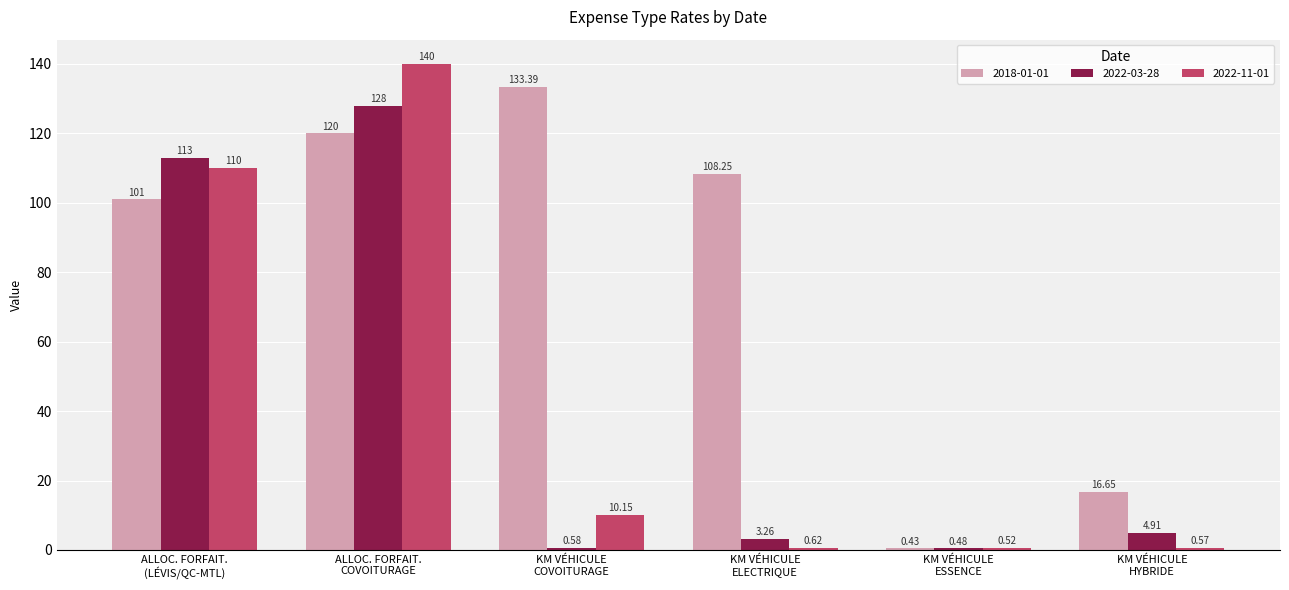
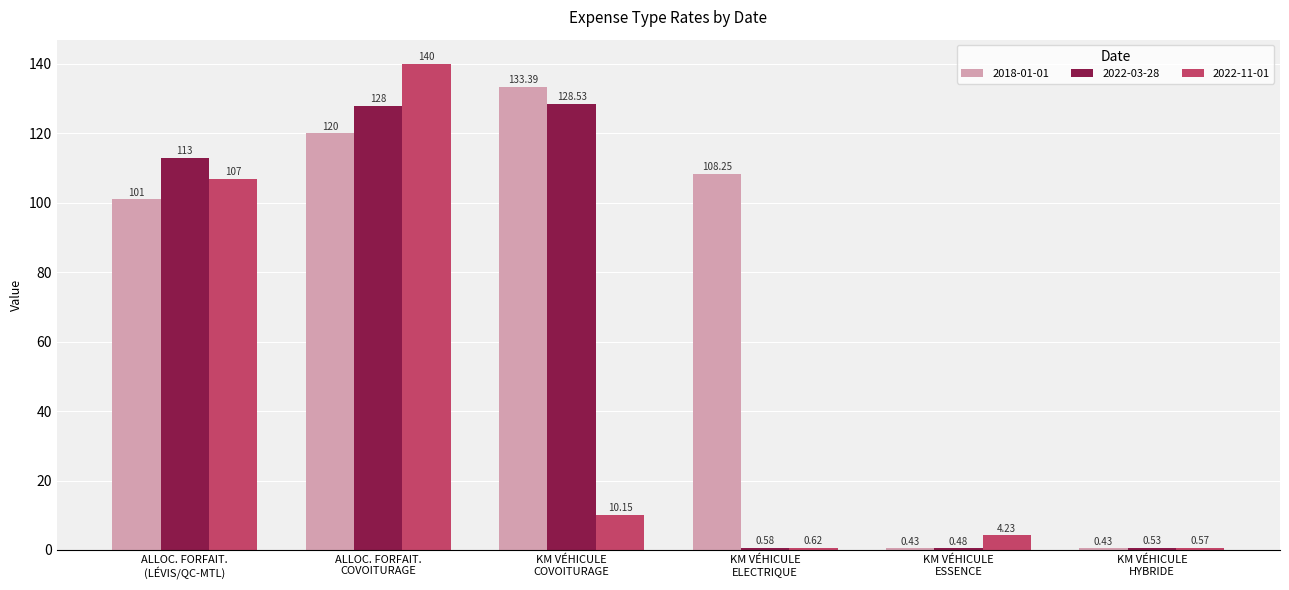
  {
    "2018-01-01": {
      "ALLOC. FORFAIT. (LÉVIS/QC-MTL)": 101,
      "ALLOC. FORFAIT. COVOITURAGE": 120,
      "KM VÉHICULE COVOITURAGE": 133.39,
      "KM VÉHICULE ELECTRIQUE": 108.25,
      "KM VÉHICULE ESSENCE": 0.43,
-     "KM VÉHICULE HYBRIDE": 16.65
+     "KM VÉHICULE HYBRIDE": 0.43
    },
    "2022-03-28": {
      "ALLOC. FORFAIT. (LÉVIS/QC-MTL)": 113,
      "ALLOC. FORFAIT. COVOITURAGE": 128,
-     "KM VÉHICULE COVOITURAGE": 0.58,
-     "KM VÉHICULE ELECTRIQUE": 3.26,
+     "KM VÉHICULE COVOITURAGE": 128.53,
+     "KM VÉHICULE ELECTRIQUE": 0.58,
      "KM VÉHICULE ESSENCE": 0.48,
-     "KM VÉHICULE HYBRIDE": 4.91
+     "KM VÉHICULE HYBRIDE": 0.53
    },
    "2022-11-01": {
-     "ALLOC. FORFAIT. (LÉVIS/QC-MTL)": 110,
+     "ALLOC. FORFAIT. (LÉVIS/QC-MTL)": 107,
      "ALLOC. FORFAIT. COVOITURAGE": 140,
      "KM VÉHICULE COVOITURAGE": 10.15,
      "KM VÉHICULE ELECTRIQUE": 0.62,
-     "KM VÉHICULE ESSENCE": 0.52,
+     "KM VÉHICULE ESSENCE": 4.23,
      "KM VÉHICULE HYBRIDE": 0.57
    }
  }
